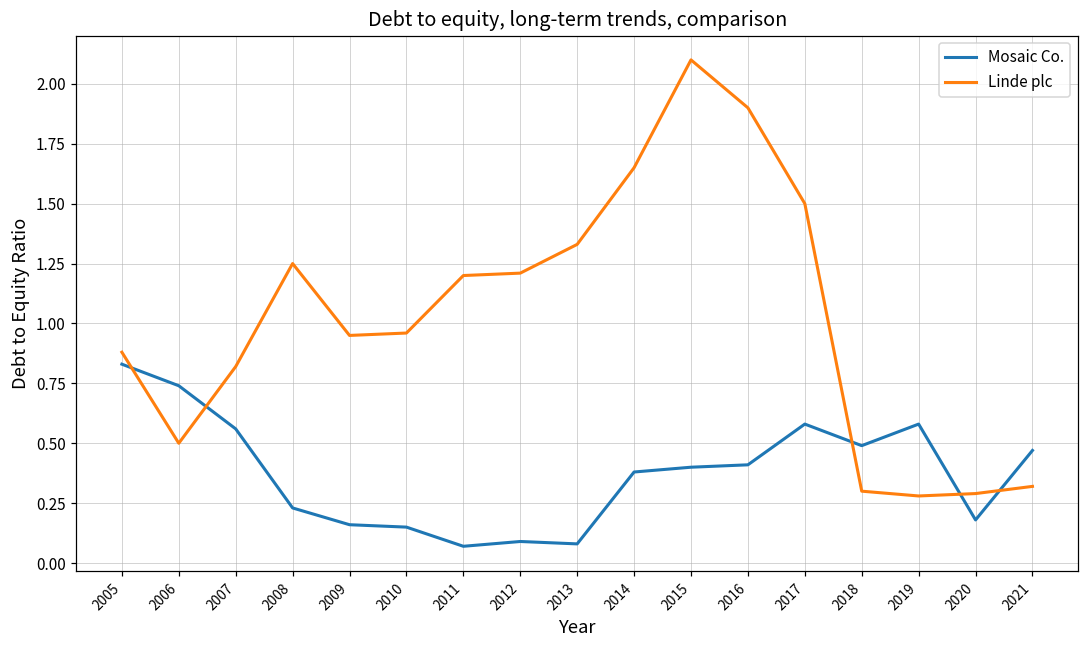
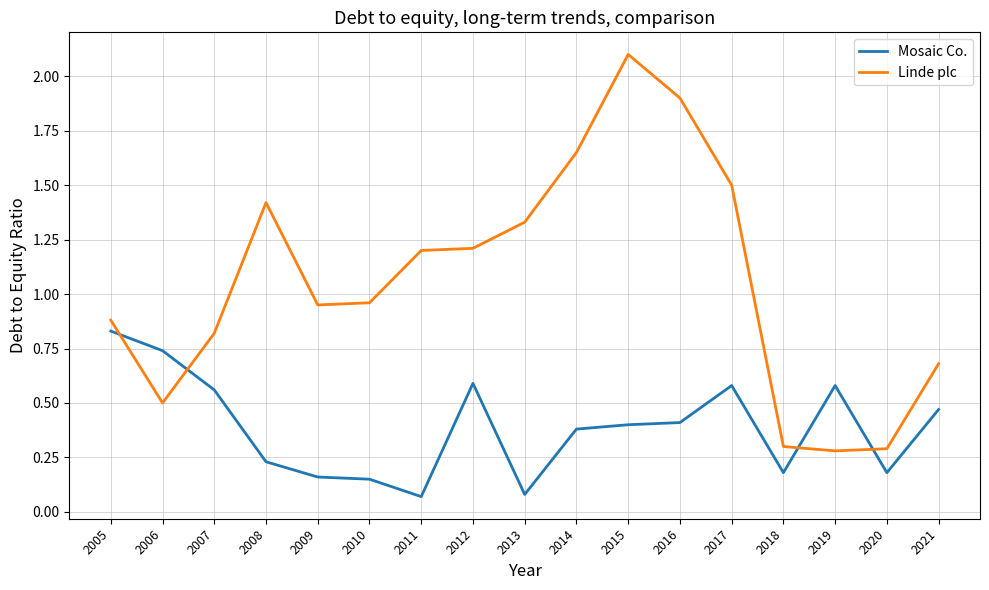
  {
    "Mosaic Co.": {
      "2005": 0.83,
      "2006": 0.74,
      "2007": 0.56,
      "2008": 0.23,
      "2009": 0.16,
      "2010": 0.15,
      "2011": 0.07,
-     "2012": 0.09,
+     "2012": 0.59,
      "2013": 0.08,
      "2014": 0.38,
      "2015": 0.40,
      "2016": 0.41,
      "2017": 0.58,
-     "2018": 0.49,
+     "2018": 0.18,
      "2019": 0.58,
      "2020": 0.18,
      "2021": 0.47
    },
    "Linde plc": {
      "2005": 0.88,
      "2006": 0.50,
      "2007": 0.82,
-     "2008": 1.25,
+     "2008": 1.42,
      "2009": 0.95,
      "2010": 0.96,
      "2011": 1.20,
      "2012": 1.21,
      "2013": 1.33,
      "2014": 1.65,
      "2015": 2.10,
      "2016": 1.90,
      "2017": 1.50,
      "2018": 0.30,
      "2019": 0.28,
      "2020": 0.29,
-     "2021": 0.32
+     "2021": 0.68
    }
  }
